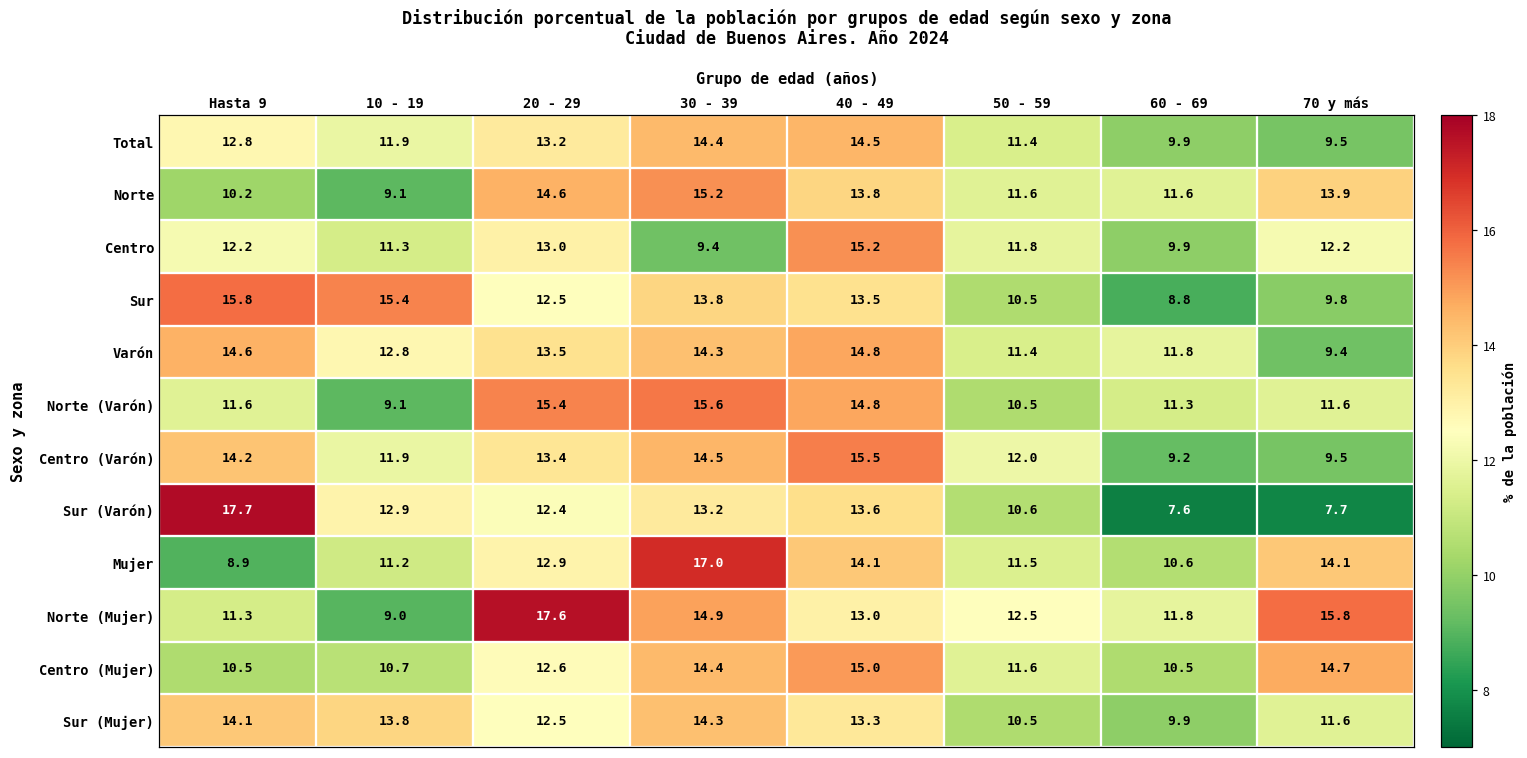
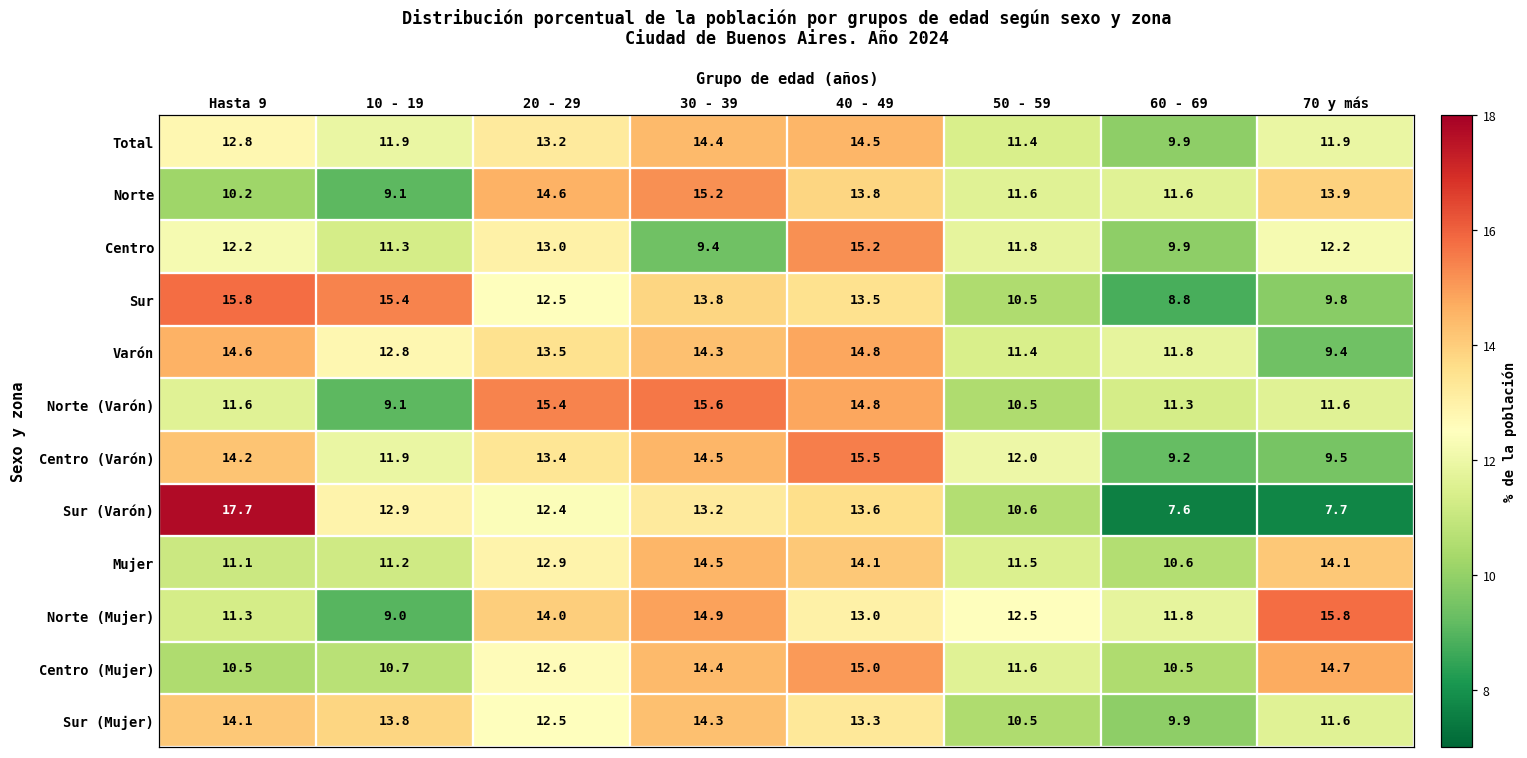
  {
    "Total": {
      "Hasta 9": 12.8,
      "10 - 19": 11.9,
      "20 - 29": 13.2,
      "30 - 39": 14.4,
      "40 - 49": 14.5,
      "50 - 59": 11.4,
      "60 - 69": 9.9,
-     "70 y más": 9.5
+     "70 y más": 11.9
    },
    "Norte": {
      "Hasta 9": 10.2,
      "10 - 19": 9.1,
      "20 - 29": 14.6,
      "30 - 39": 15.2,
      "40 - 49": 13.8,
      "50 - 59": 11.6,
      "60 - 69": 11.6,
      "70 y más": 13.9
    },
    "Centro": {
      "Hasta 9": 12.2,
      "10 - 19": 11.3,
      "20 - 29": 13.0,
      "30 - 39": 9.4,
      "40 - 49": 15.2,
      "50 - 59": 11.8,
      "60 - 69": 9.9,
      "70 y más": 12.2
    },
    "Sur": {
      "Hasta 9": 15.8,
      "10 - 19": 15.4,
      "20 - 29": 12.5,
      "30 - 39": 13.8,
      "40 - 49": 13.5,
      "50 - 59": 10.5,
      "60 - 69": 8.8,
      "70 y más": 9.8
    },
    "Varón": {
      "Hasta 9": 14.6,
      "10 - 19": 12.8,
      "20 - 29": 13.5,
      "30 - 39": 14.3,
      "40 - 49": 14.8,
      "50 - 59": 11.4,
      "60 - 69": 11.8,
      "70 y más": 9.4
    },
    "Norte (Varón)": {
      "Hasta 9": 11.6,
      "10 - 19": 9.1,
      "20 - 29": 15.4,
      "30 - 39": 15.6,
      "40 - 49": 14.8,
      "50 - 59": 10.5,
      "60 - 69": 11.3,
      "70 y más": 11.6
    },
    "Centro (Varón)": {
      "Hasta 9": 14.2,
      "10 - 19": 11.9,
      "20 - 29": 13.4,
      "30 - 39": 14.5,
      "40 - 49": 15.5,
      "50 - 59": 12.0,
      "60 - 69": 9.2,
      "70 y más": 9.5
    },
    "Sur (Varón)": {
      "Hasta 9": 17.7,
      "10 - 19": 12.9,
      "20 - 29": 12.4,
      "30 - 39": 13.2,
      "40 - 49": 13.6,
      "50 - 59": 10.6,
      "60 - 69": 7.6,
      "70 y más": 7.7
    },
    "Mujer": {
-     "Hasta 9": 8.9,
+     "Hasta 9": 11.1,
      "10 - 19": 11.2,
      "20 - 29": 12.9,
-     "30 - 39": 17.0,
+     "30 - 39": 14.5,
      "40 - 49": 14.1,
      "50 - 59": 11.5,
      "60 - 69": 10.6,
      "70 y más": 14.1
    },
    "Norte (Mujer)": {
      "Hasta 9": 11.3,
      "10 - 19": 9.0,
-     "20 - 29": 17.6,
+     "20 - 29": 14.0,
      "30 - 39": 14.9,
      "40 - 49": 13.0,
      "50 - 59": 12.5,
      "60 - 69": 11.8,
      "70 y más": 15.8
    },
    "Centro (Mujer)": {
      "Hasta 9": 10.5,
      "10 - 19": 10.7,
      "20 - 29": 12.6,
      "30 - 39": 14.4,
      "40 - 49": 15.0,
      "50 - 59": 11.6,
      "60 - 69": 10.5,
      "70 y más": 14.7
    },
    "Sur (Mujer)": {
      "Hasta 9": 14.1,
      "10 - 19": 13.8,
      "20 - 29": 12.5,
      "30 - 39": 14.3,
      "40 - 49": 13.3,
      "50 - 59": 10.5,
      "60 - 69": 9.9,
      "70 y más": 11.6
    }
  }
